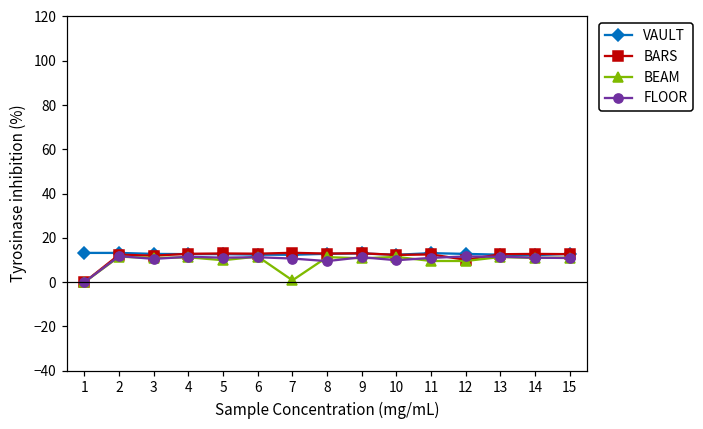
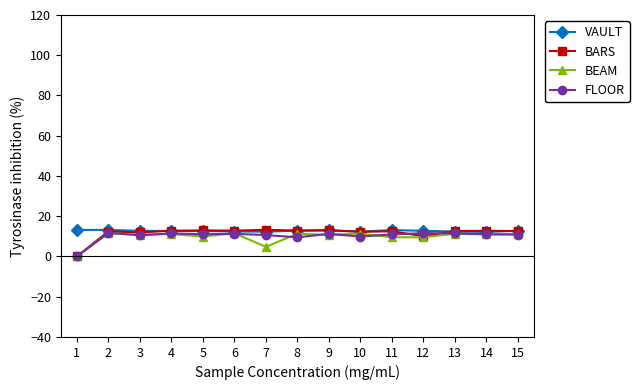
  {
    "VAULT": {
      "1": 13
    },
    "BEAM": {
-     "7": 1,
+     "7": 5,
      "8": 11,
      "11": 10
    },
    "FLOOR": {
      "7": 11,
      "8": 10,
      "10": 10,
      "11": 11
    }
  }
